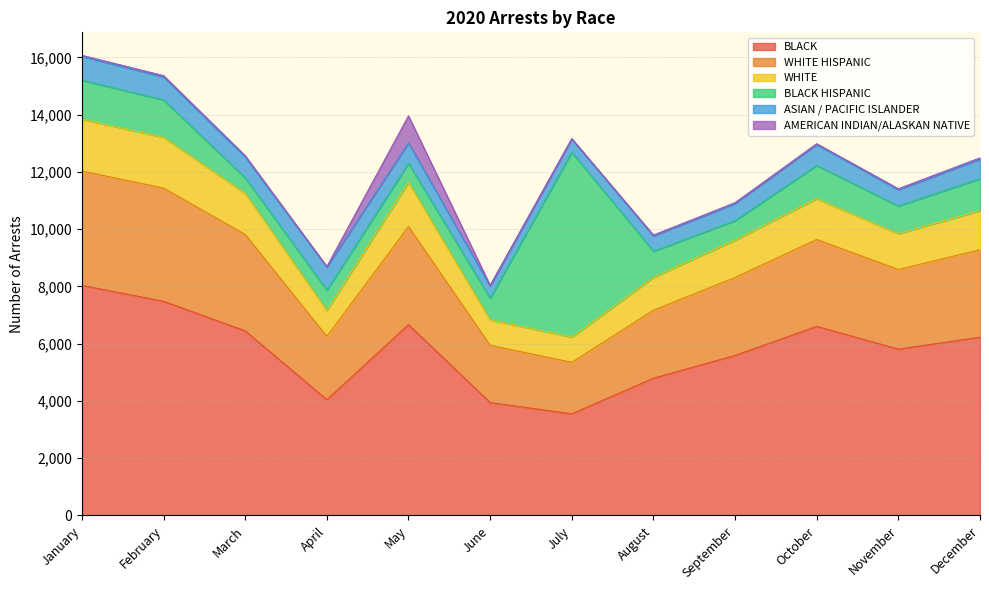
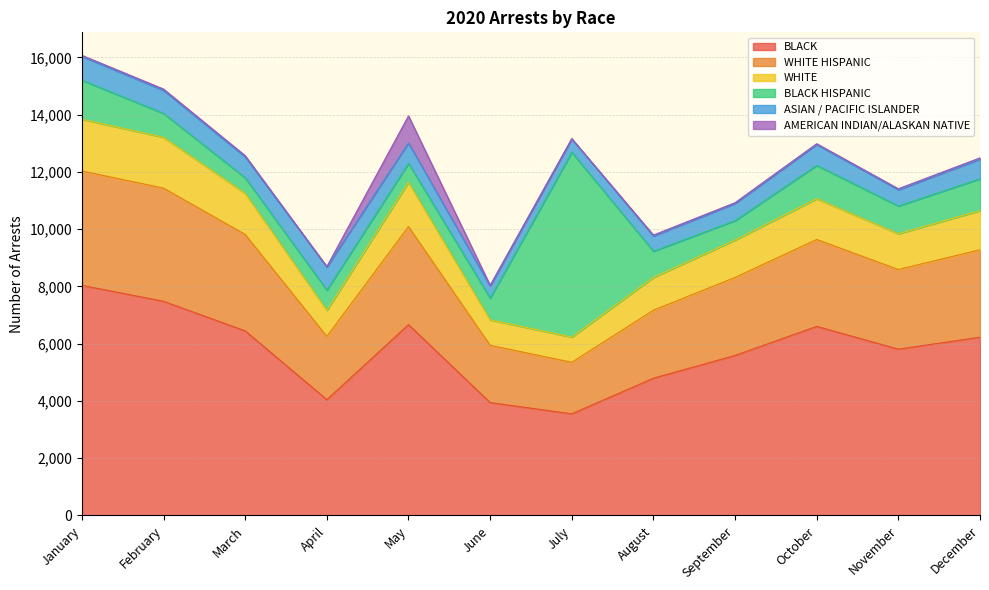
  {
    "WHITE": {
      "January": "1,800",
      "February": "1,800",
      "March": "1,400",
      "April": "900",
      "May": "1,500",
      "June": "900",
      "July": "900",
      "August": "1,100",
      "September": "1,300",
      "October": "1,400",
      "November": "1,200",
      "December": "1,400"
    },
    "BLACK HISPANIC": {
      "January": "1,400",
-     "February": "1,300",
+     "February": "800",
      "March": "500",
      "April": "700",
      "May": "700",
      "June": "800",
      "July": "6,500",
      "August": "900",
      "September": "700",
      "October": "1,200",
      "November": "1,000",
      "December": "1,100"
    },
    "ASIAN / PACIFIC ISLANDER": {
      "May": "700"
    },
    "AMERICAN INDIAN/ALASKAN NATIVE": {
      "May": "900"
    }
  }
